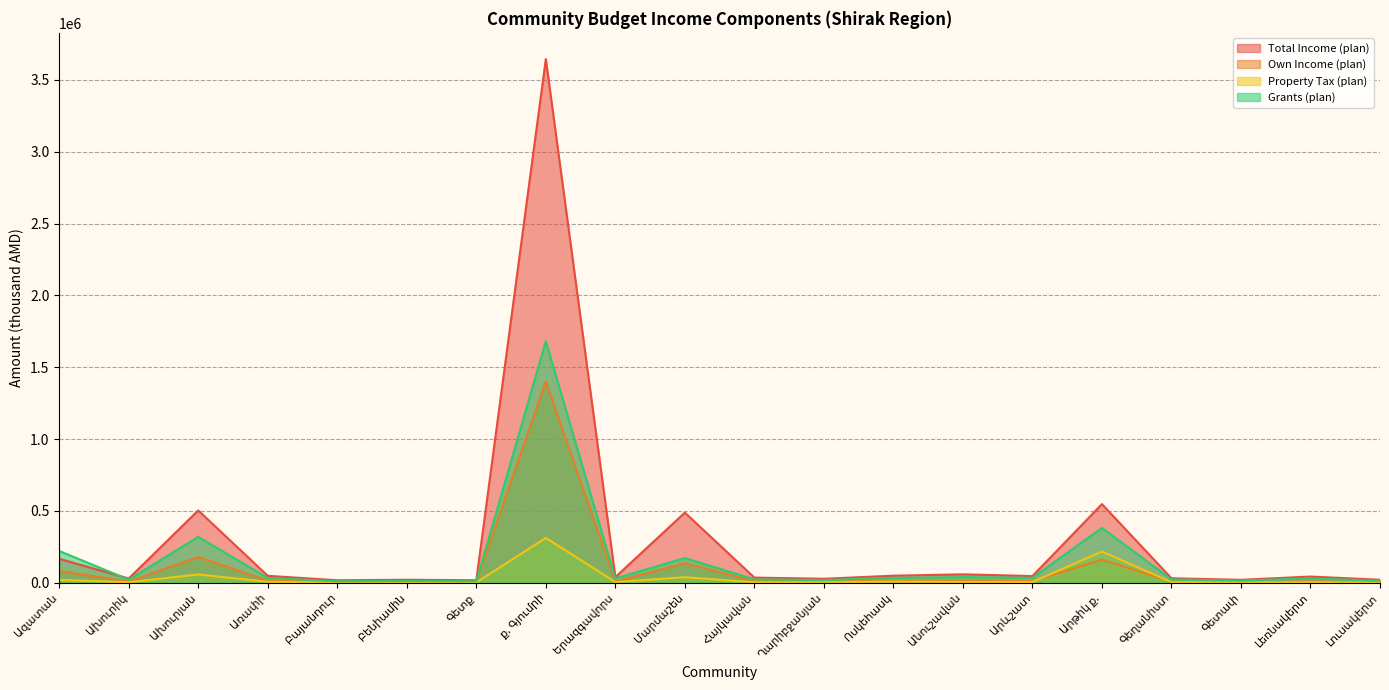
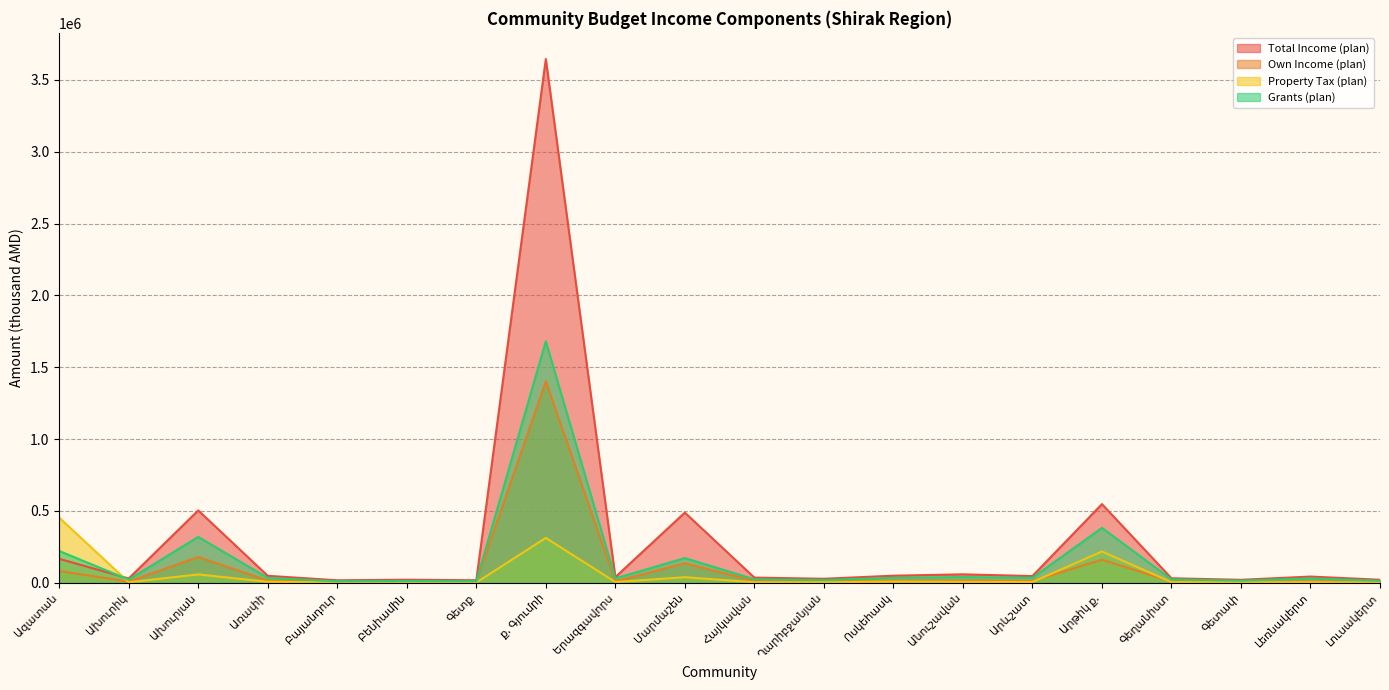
  {
    "Property Tax (plan)": {
-     "Ազատան": 20000,
+     "Ազատան": 450000,
      "Ախուրյան": 60000,
      "ք. Գյումրի": 310000,
      "Մարմաշեն": 40000,
      "Արթիկ ք.": 220000
    },
    "Grants (plan)": {
      "Ազատան": 220000,
      "Ախուրյան": 320000,
      "ք. Գյումրի": 1680000,
      "Մարմաշեն": 170000,
      "Անուշավան": 40000,
      "Արթիկ ք.": 380000
    }
  }
